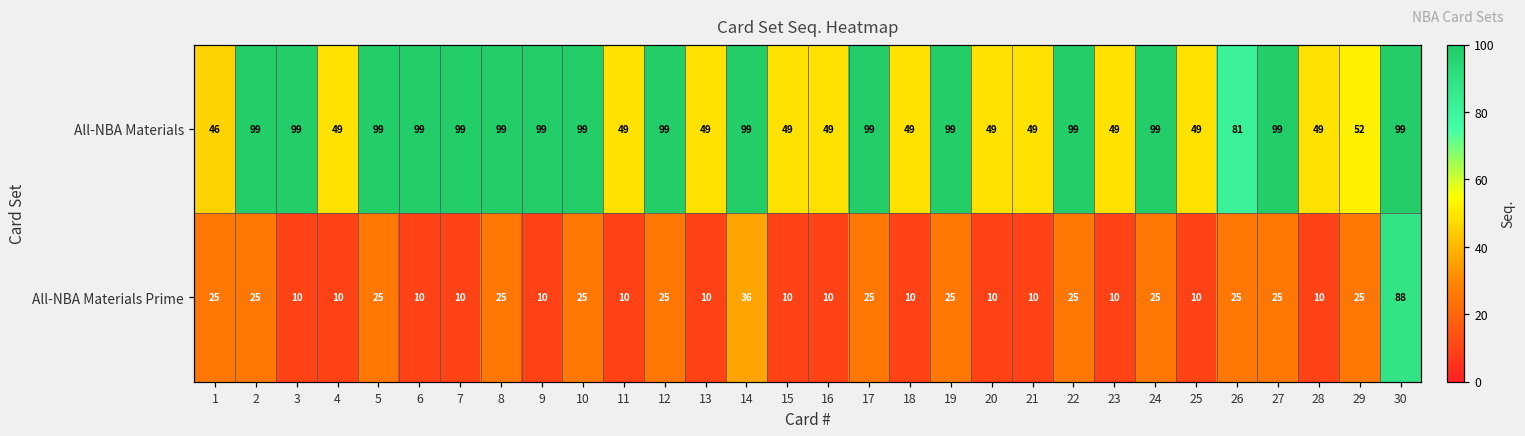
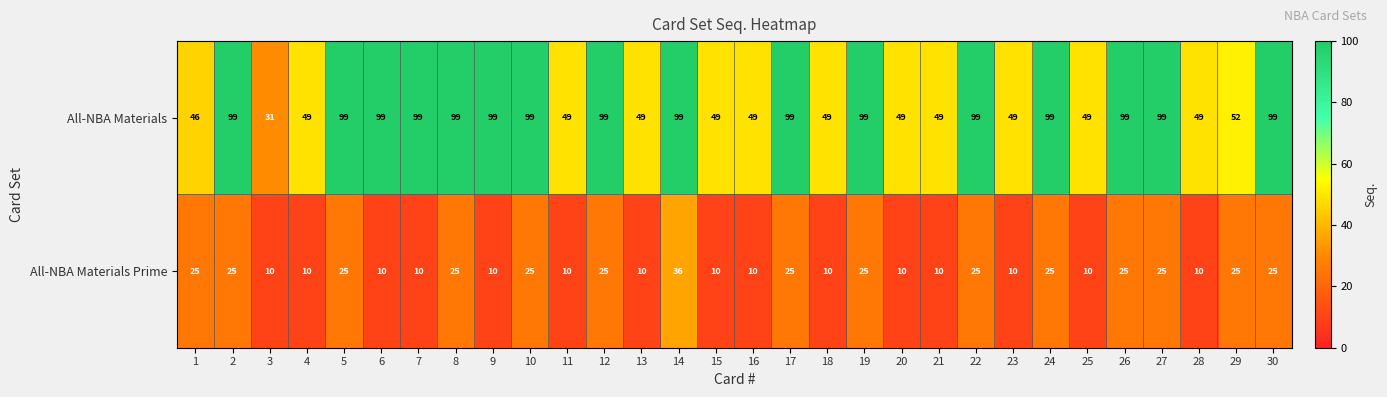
  {
    "All-NBA Materials": {
      "1": 46,
      "2": 99,
-     "3": 99,
+     "3": 31,
      "4": 49,
      "5": 99,
      "6": 99,
      "7": 99,
      "8": 99,
      "9": 99,
      "10": 99,
      "11": 49,
      "12": 99,
      "13": 49,
      "14": 99,
      "15": 49,
      "16": 49,
      "17": 99,
      "18": 49,
      "19": 99,
      "20": 49,
      "21": 49,
      "22": 99,
      "23": 49,
      "24": 99,
      "25": 49,
-     "26": 81,
+     "26": 99,
      "27": 99,
      "28": 49,
      "29": 52,
      "30": 99
    },
    "All-NBA Materials Prime": {
      "1": 25,
      "2": 25,
      "3": 10,
      "4": 10,
      "5": 25,
      "6": 10,
      "7": 10,
      "8": 25,
      "9": 10,
      "10": 25,
      "11": 10,
      "12": 25,
      "13": 10,
      "14": 36,
      "15": 10,
      "16": 10,
      "17": 25,
      "18": 10,
      "19": 25,
      "20": 10,
      "21": 10,
      "22": 25,
      "23": 10,
      "24": 25,
      "25": 10,
      "26": 25,
      "27": 25,
      "28": 10,
      "29": 25,
-     "30": 88
+     "30": 25
    }
  }
